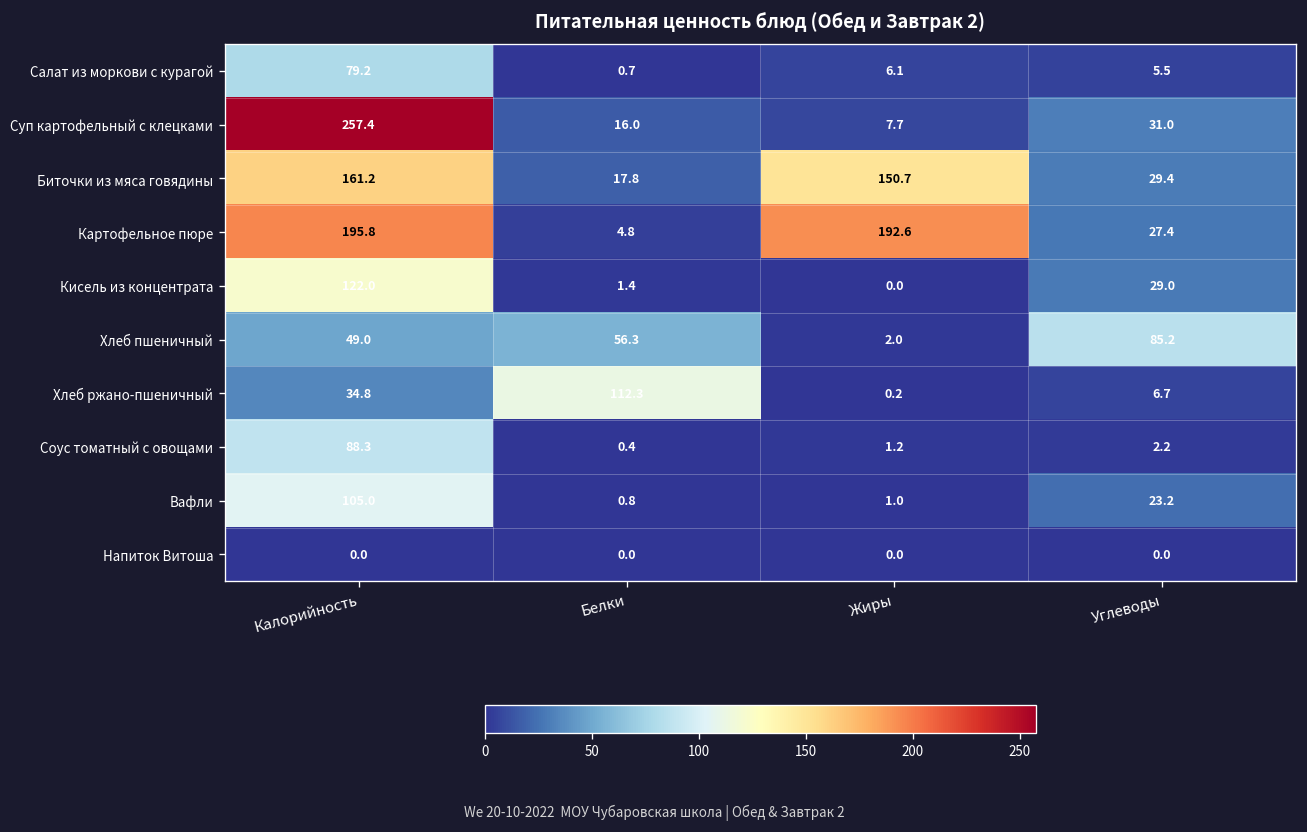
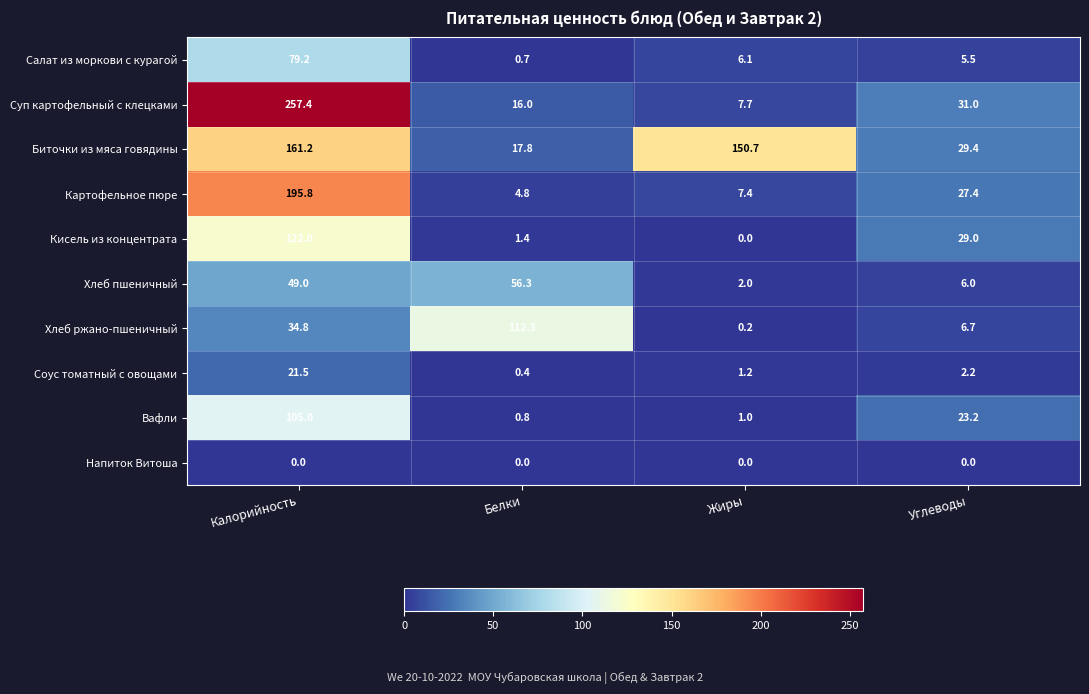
  {
    "Салат из моркови с курагой": {
      "Калорийность": 79.2,
      "Белки": 0.7,
      "Жиры": 6.1,
      "Углеводы": 5.5
    },
    "Суп картофельный с клецками": {
      "Калорийность": 257.4,
      "Белки": 16.0,
      "Жиры": 7.7,
      "Углеводы": 31.0
    },
    "Биточки из мяса говядины": {
      "Калорийность": 161.2,
      "Белки": 17.8,
      "Жиры": 150.7,
      "Углеводы": 29.4
    },
    "Картофельное пюре": {
      "Калорийность": 195.8,
      "Белки": 4.8,
-     "Жиры": 192.6,
+     "Жиры": 7.4,
      "Углеводы": 27.4
    },
    "Кисель из концентрата": {
      "Калорийность": 122.0,
      "Белки": 1.4,
      "Жиры": 0.0,
      "Углеводы": 29.0
    },
    "Хлеб пшеничный": {
      "Калорийность": 49.0,
      "Белки": 56.3,
      "Жиры": 2.0,
-     "Углеводы": 85.2
+     "Углеводы": 6.0
    },
    "Хлеб ржано-пшеничный": {
      "Калорийность": 34.8,
      "Жиры": 0.2,
      "Углеводы": 6.7
    },
    "Соус томатный с овощами": {
-     "Калорийность": 88.3,
+     "Калорийность": 21.5,
      "Белки": 0.4,
      "Жиры": 1.2,
      "Углеводы": 2.2
    },
    "Вафли": {
      "Белки": 0.8,
      "Жиры": 1.0,
      "Углеводы": 23.2
    },
    "Напиток Витоша": {
      "Калорийность": 0.0,
      "Белки": 0.0,
      "Жиры": 0.0,
      "Углеводы": 0.0
    }
  }
